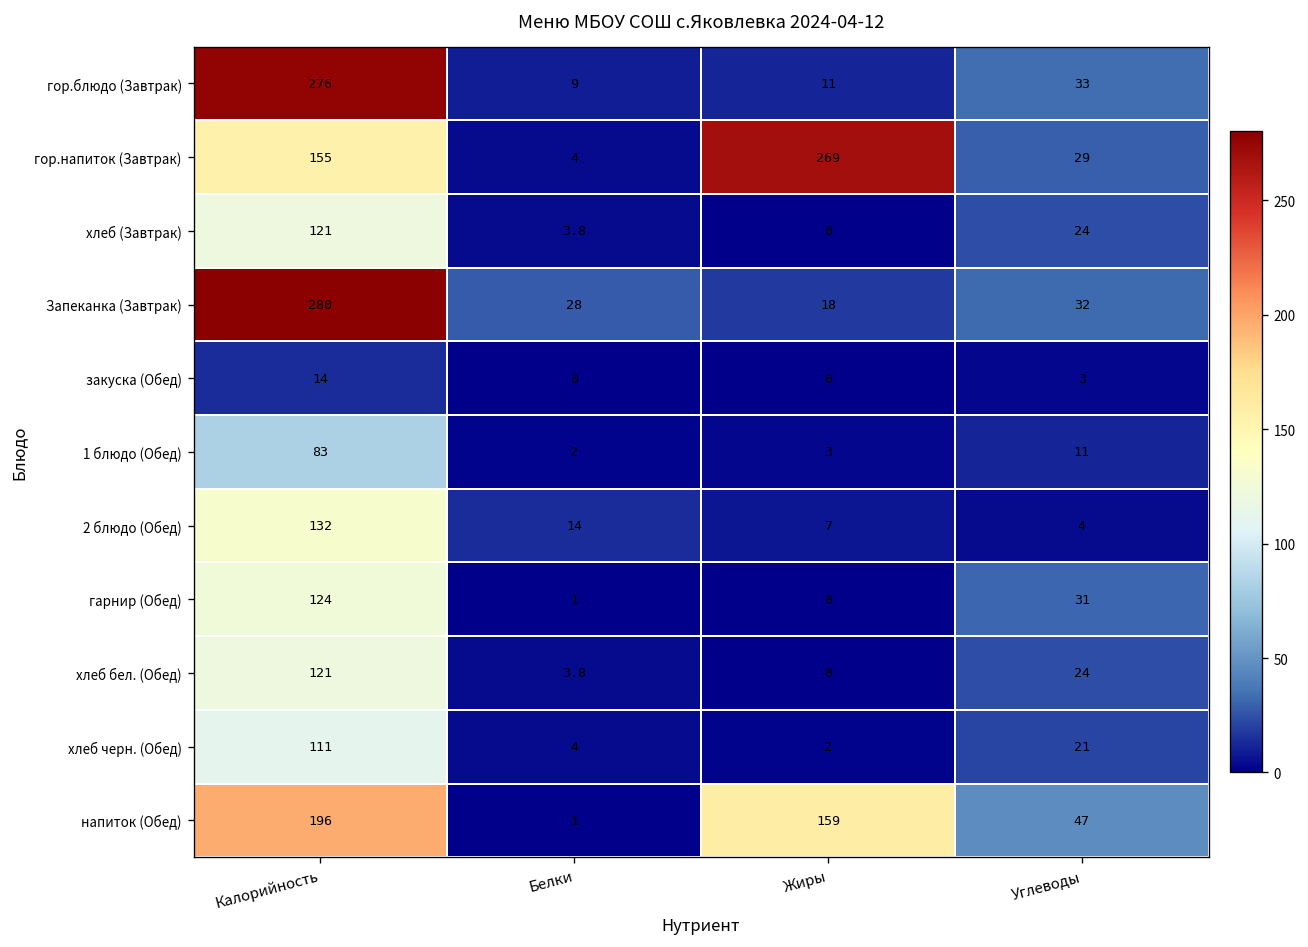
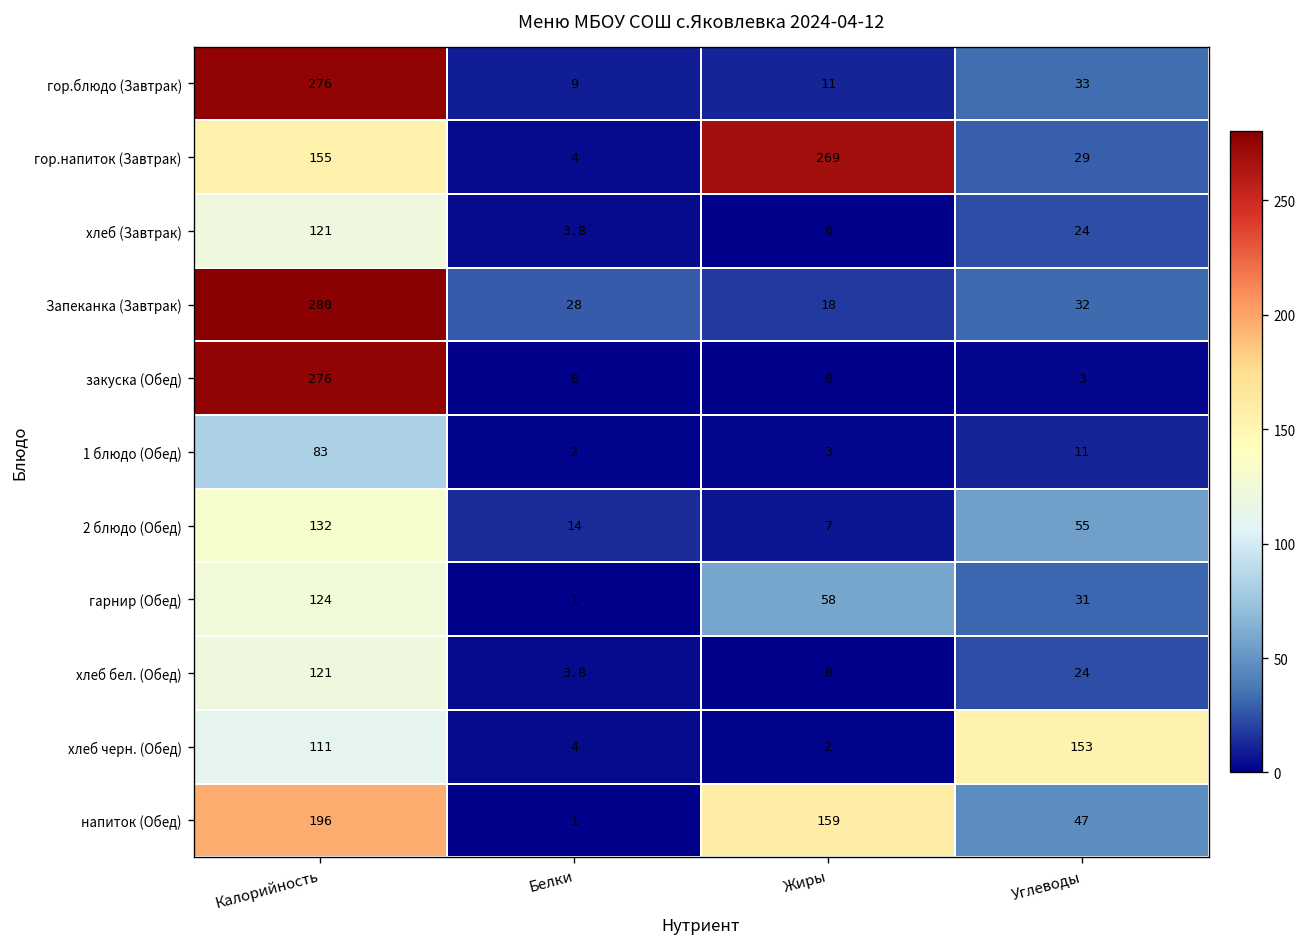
  {
    "гор.блюдо (Завтрак)": {
      "Калорийность": 276,
      "Белки": 9,
      "Жиры": 11,
      "Углеводы": 33
    },
    "гор.напиток (Завтрак)": {
      "Калорийность": 155,
      "Белки": 4,
      "Жиры": 269,
      "Углеводы": 29
    },
    "хлеб (Завтрак)": {
      "Калорийность": 121,
      "Белки": 3.8,
      "Жиры": 0,
      "Углеводы": 24
    },
    "Запеканка (Завтрак)": {
      "Калорийность": 280,
      "Белки": 28,
      "Жиры": 18,
      "Углеводы": 32
    },
    "закуска (Обед)": {
-     "Калорийность": 14,
+     "Калорийность": 276,
      "Белки": 0,
      "Жиры": 0,
      "Углеводы": 3
    },
    "1 блюдо (Обед)": {
      "Калорийность": 83,
      "Белки": 2,
      "Жиры": 3,
      "Углеводы": 11
    },
    "2 блюдо (Обед)": {
      "Калорийность": 132,
      "Белки": 14,
      "Жиры": 7,
-     "Углеводы": 4
+     "Углеводы": 55
    },
    "гарнир (Обед)": {
      "Калорийность": 124,
      "Белки": 1,
-     "Жиры": 0,
+     "Жиры": 58,
      "Углеводы": 31
    },
    "хлеб бел. (Обед)": {
      "Калорийность": 121,
      "Белки": 3.8,
      "Жиры": 0,
      "Углеводы": 24
    },
    "хлеб черн. (Обед)": {
      "Калорийность": 111,
      "Белки": 4,
      "Жиры": 2,
-     "Углеводы": 21
+     "Углеводы": 153
    },
    "напиток (Обед)": {
      "Калорийность": 196,
      "Белки": 1,
      "Жиры": 159,
      "Углеводы": 47
    }
  }
